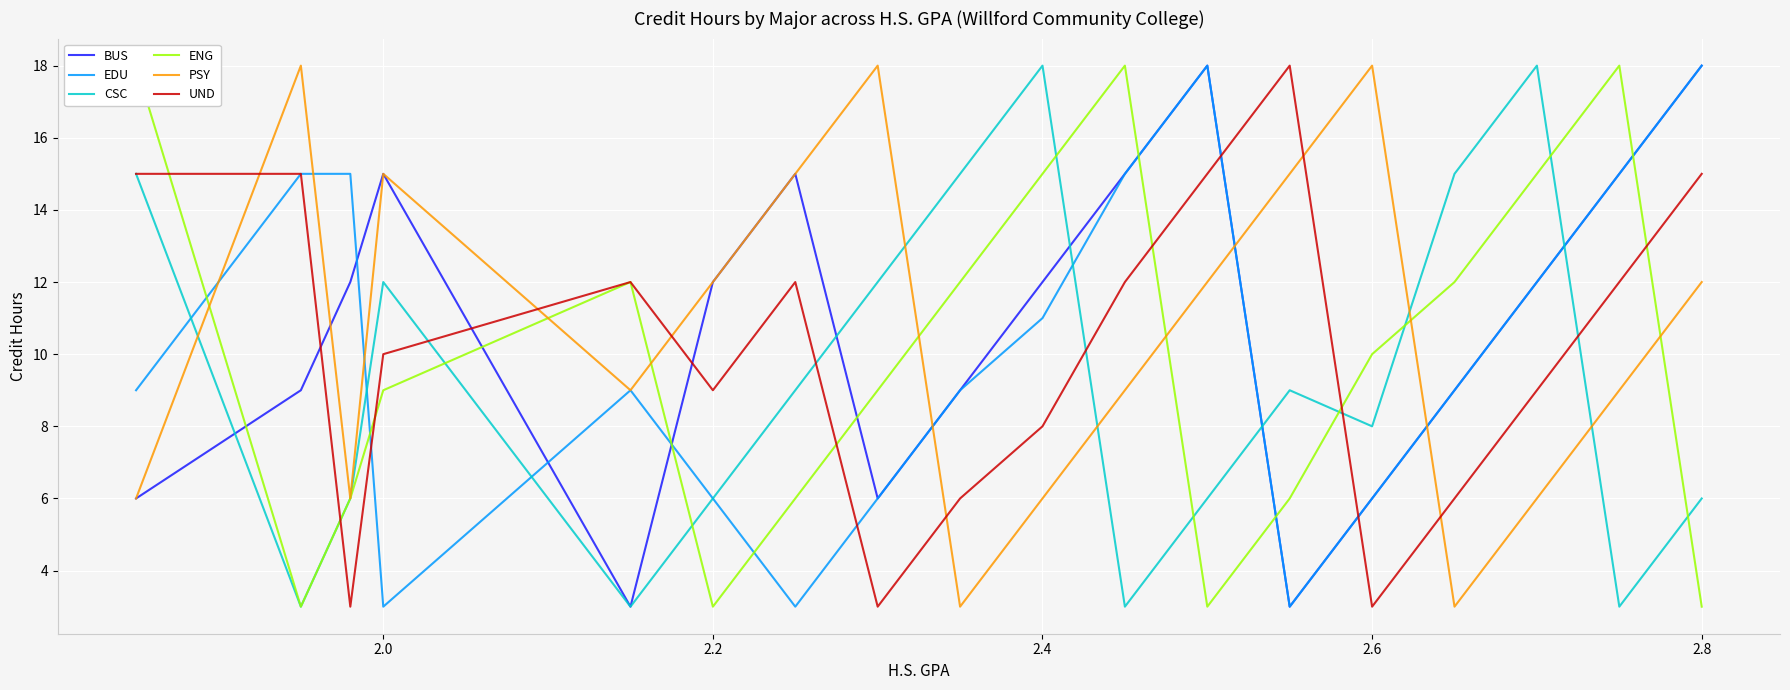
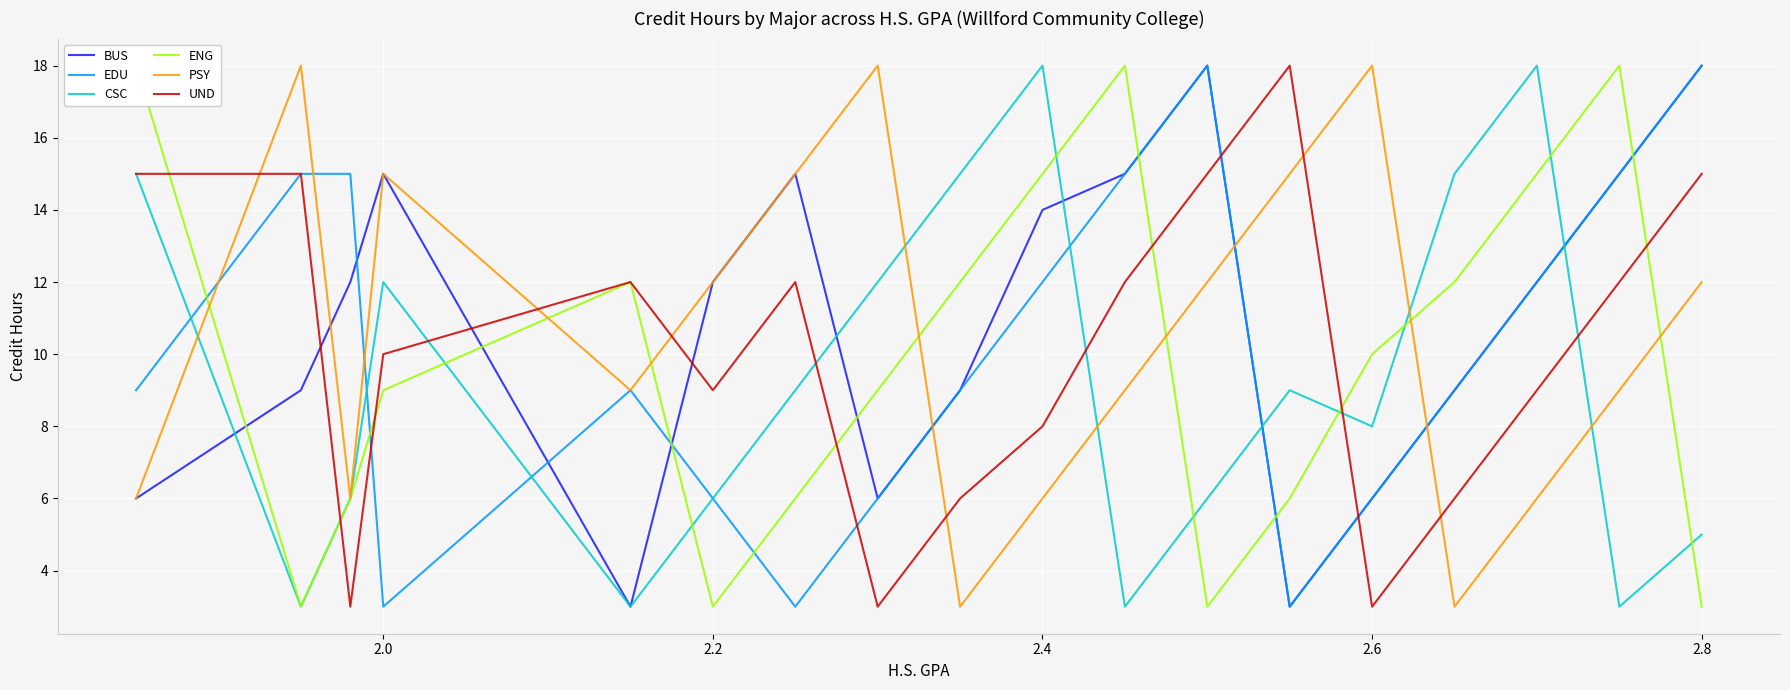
  {
    "BUS": {
-     "2.4": 12
+     "2.4": 14
    },
    "EDU": {
      "2.0": 3,
-     "2.4": 11
+     "2.4": 12
    },
    "CSC": {
      "2.0": 12,
      "2.4": 18,
      "2.6": 8,
-     "2.8": 6
+     "2.8": 5
    },
    "ENG": {
      "2.0": 9,
      "2.2": 3,
      "2.4": 15,
      "2.6": 10,
      "2.8": 3
    },
    "PSY": {
      "2.4": 6,
      "2.6": 18,
      "2.8": 12
    },
    "UND": {
      "2.0": 10,
      "2.2": 9,
      "2.4": 8,
      "2.6": 3,
      "2.8": 15
    }
  }
